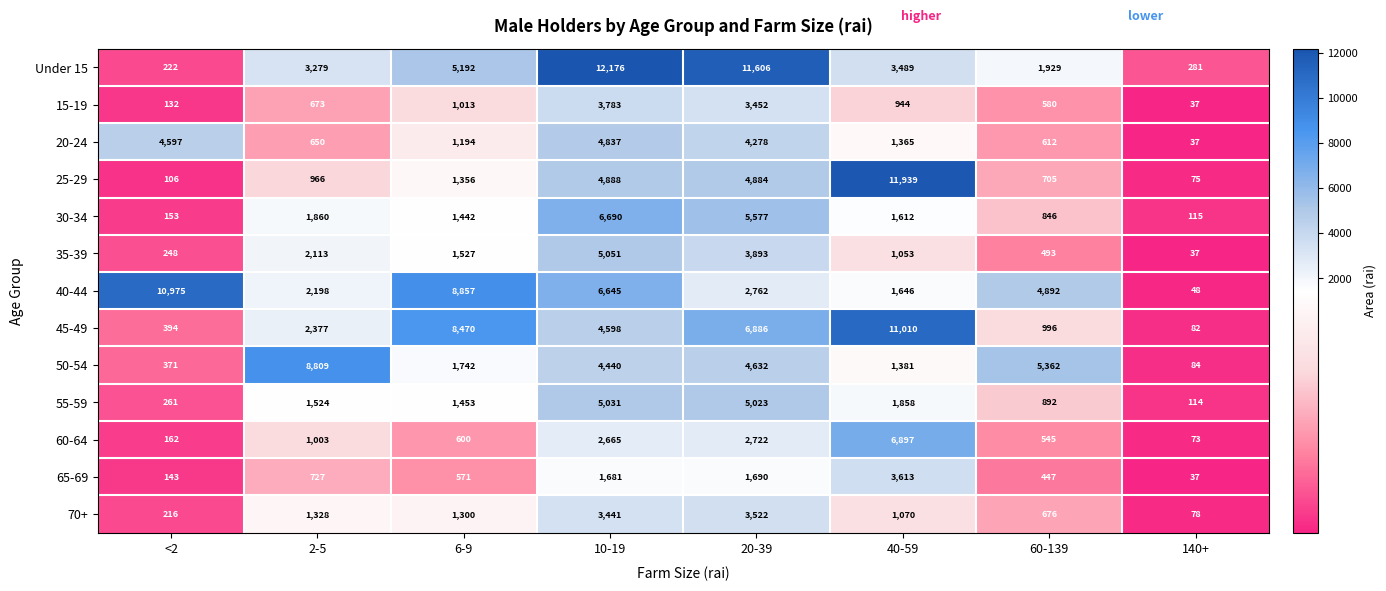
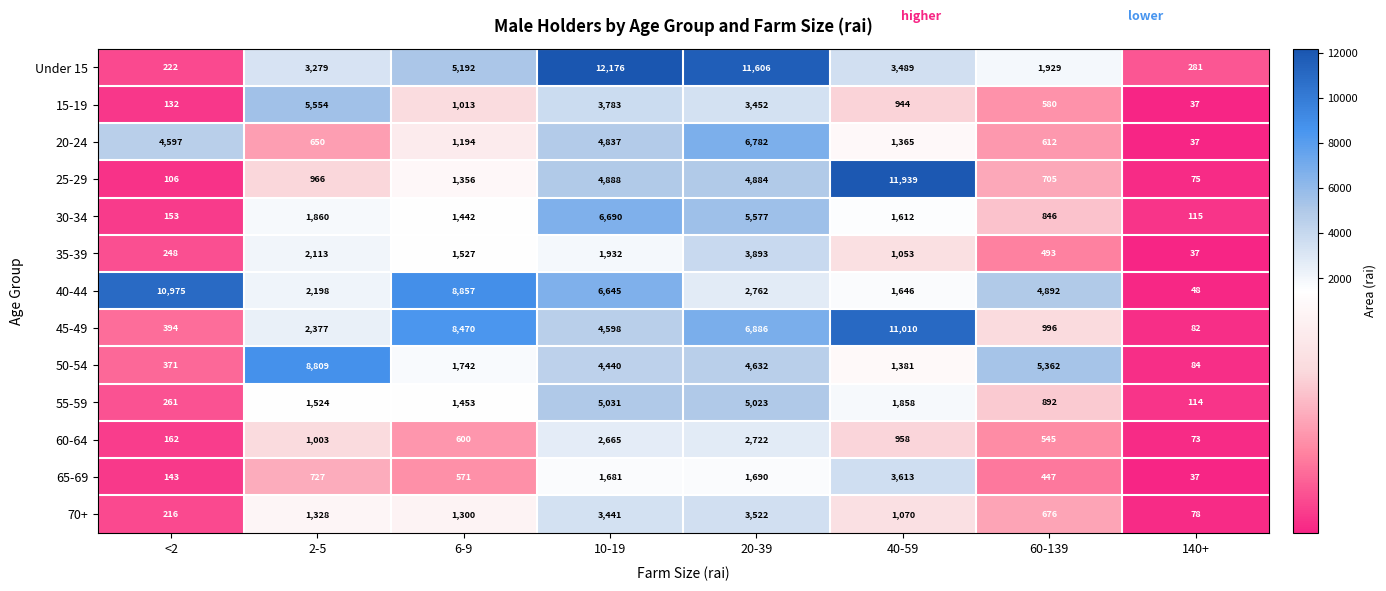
  {
    "Under 15": {
      "<2": "222",
      "2-5": "3,279",
      "6-9": "5,192",
      "10-19": "12,176",
      "20-39": "11,606",
      "40-59": "3,489",
      "60-139": "1,929",
      "140+": "281"
    },
    "15-19": {
      "<2": "132",
-     "2-5": "673",
+     "2-5": "5,554",
      "6-9": "1,013",
      "10-19": "3,783",
      "20-39": "3,452",
      "40-59": "944",
      "60-139": "580",
      "140+": "37"
    },
    "20-24": {
      "<2": "4,597",
      "2-5": "650",
      "6-9": "1,194",
      "10-19": "4,837",
-     "20-39": "4,278",
+     "20-39": "6,782",
      "40-59": "1,365",
      "60-139": "612",
      "140+": "37"
    },
    "25-29": {
      "<2": "106",
      "2-5": "966",
      "6-9": "1,356",
      "10-19": "4,888",
      "20-39": "4,884",
      "40-59": "11,939",
      "60-139": "705",
      "140+": "75"
    },
    "30-34": {
      "<2": "153",
      "2-5": "1,860",
      "6-9": "1,442",
      "10-19": "6,690",
      "20-39": "5,577",
      "40-59": "1,612",
      "60-139": "846",
      "140+": "115"
    },
    "35-39": {
      "<2": "248",
      "2-5": "2,113",
      "6-9": "1,527",
-     "10-19": "5,051",
+     "10-19": "1,932",
      "20-39": "3,893",
      "40-59": "1,053",
      "60-139": "493",
      "140+": "37"
    },
    "40-44": {
      "<2": "10,975",
      "2-5": "2,198",
      "6-9": "8,857",
      "10-19": "6,645",
      "20-39": "2,762",
      "40-59": "1,646",
      "60-139": "4,892",
      "140+": "48"
    },
    "45-49": {
      "<2": "394",
      "2-5": "2,377",
      "6-9": "8,470",
      "10-19": "4,598",
      "20-39": "6,886",
      "40-59": "11,010",
      "60-139": "996",
      "140+": "82"
    },
    "50-54": {
      "<2": "371",
      "2-5": "8,809",
      "6-9": "1,742",
      "10-19": "4,440",
      "20-39": "4,632",
      "40-59": "1,381",
      "60-139": "5,362",
      "140+": "84"
    },
    "55-59": {
      "<2": "261",
      "2-5": "1,524",
      "6-9": "1,453",
      "10-19": "5,031",
      "20-39": "5,023",
      "40-59": "1,858",
      "60-139": "892",
      "140+": "114"
    },
    "60-64": {
      "<2": "162",
      "2-5": "1,003",
      "6-9": "600",
      "10-19": "2,665",
      "20-39": "2,722",
-     "40-59": "6,897",
+     "40-59": "958",
      "60-139": "545",
      "140+": "73"
    },
    "65-69": {
      "<2": "143",
      "2-5": "727",
      "6-9": "571",
      "10-19": "1,681",
      "20-39": "1,690",
      "40-59": "3,613",
      "60-139": "447",
      "140+": "37"
    },
    "70+": {
      "<2": "216",
      "2-5": "1,328",
      "6-9": "1,300",
      "10-19": "3,441",
      "20-39": "3,522",
      "40-59": "1,070",
      "60-139": "676",
      "140+": "78"
    }
  }
